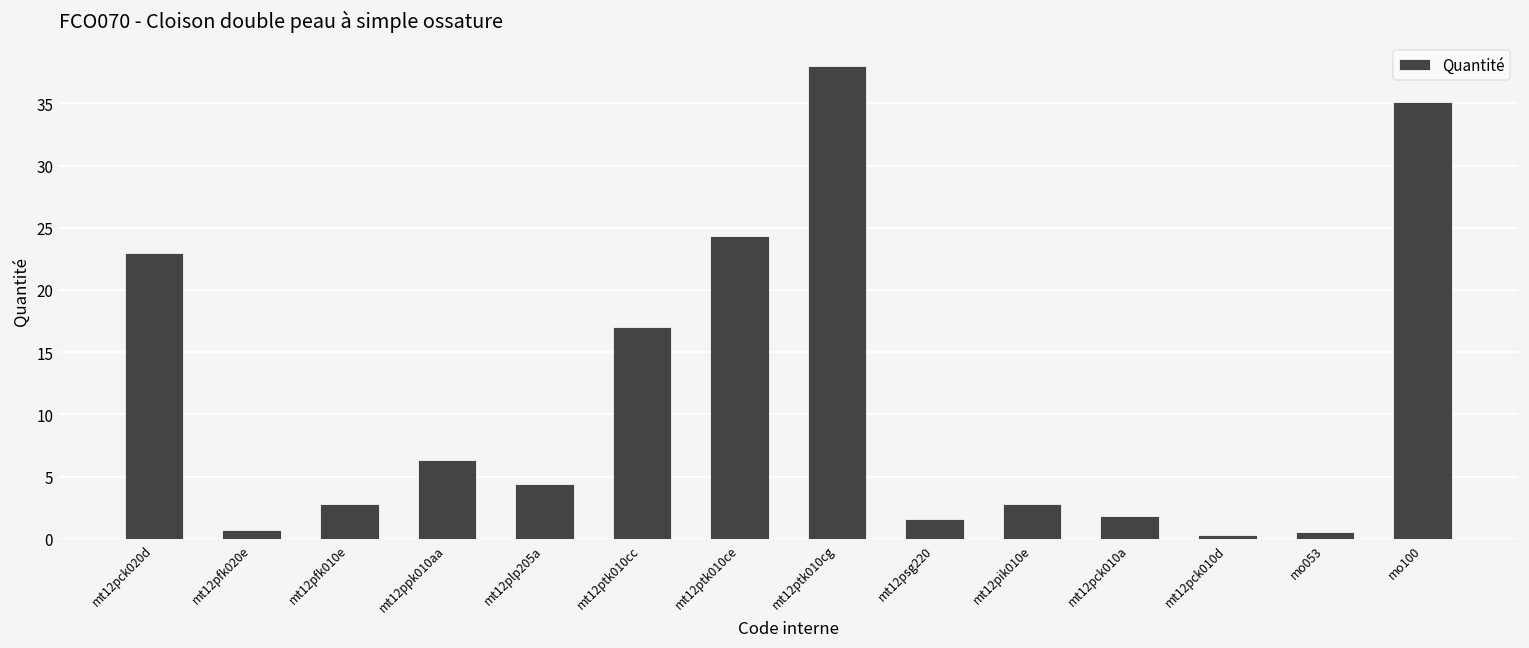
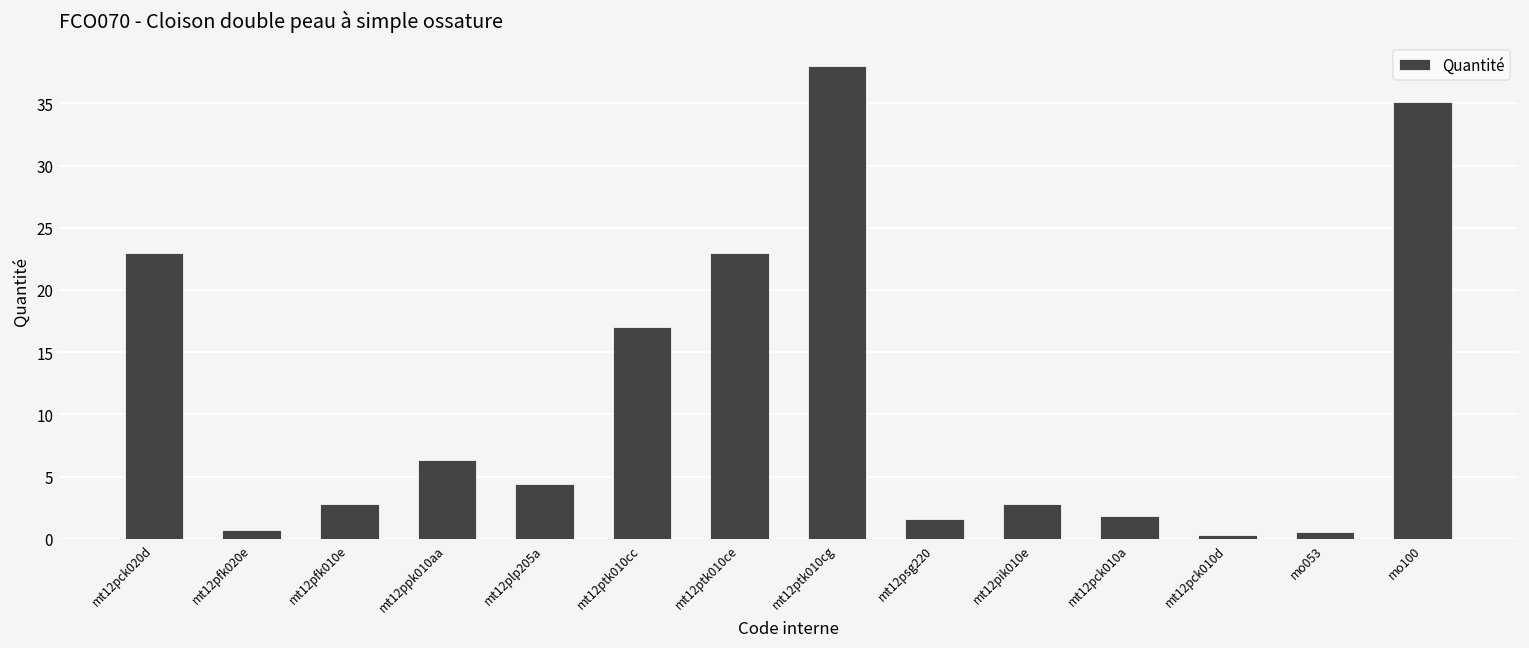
  {
    "mt12pck020d": 23.0,
    "mt12pfk020e": 0.7,
    "mt12pfk010e": 2.8,
    "mt12ppk010aa": 6.3,
    "mt12plp205a": 4.4,
    "mt12ptk010cc": 17.0,
-   "mt12ptk010ce": 24.3,
+   "mt12ptk010ce": 23.0,
    "mt12ptk010cg": 38.0,
    "mt12psg220": 1.6,
    "mt12pik010e": 2.8,
    "mt12pck010a": 1.8,
    "mt12pck010d": 0.3,
    "mo053": 0.6,
    "mo100": 35.1
  }
